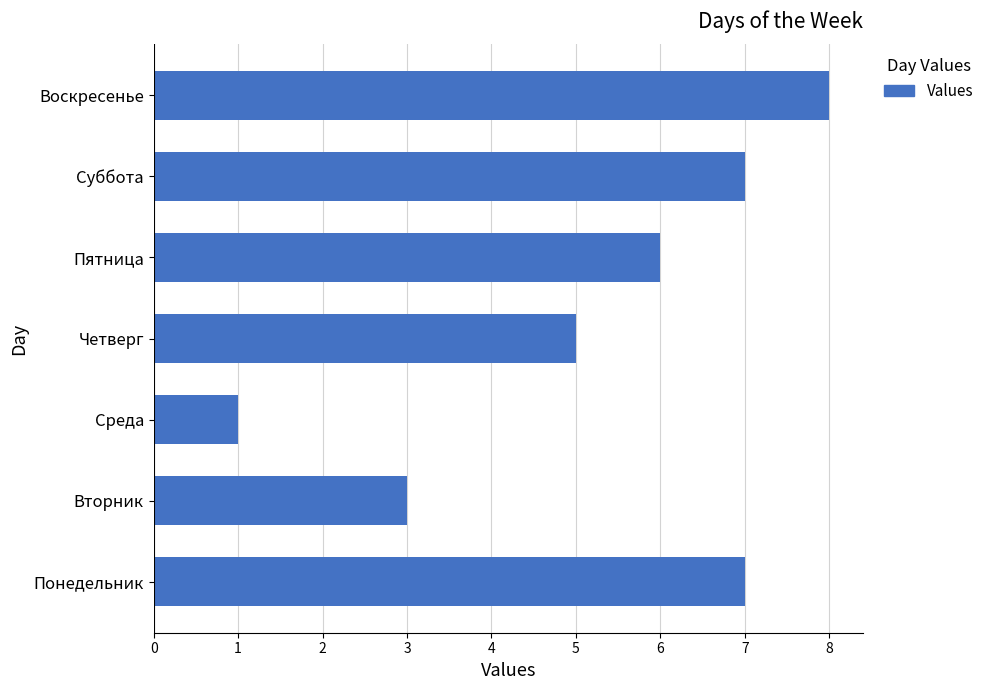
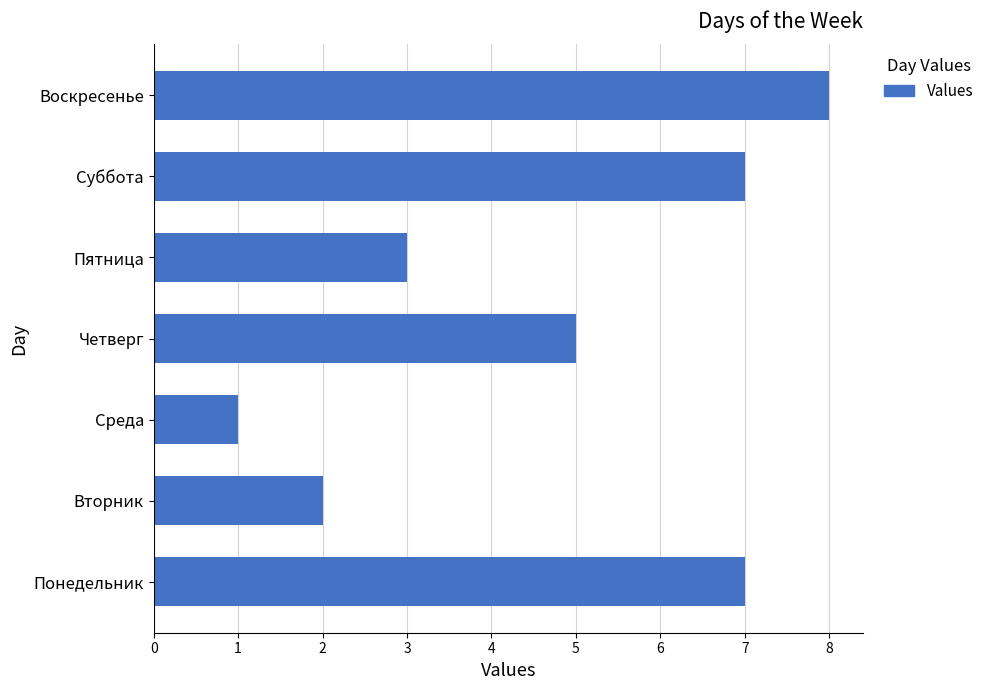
  {
    "Воскресенье": 8,
    "Суббота": 7,
-   "Пятница": 6,
+   "Пятница": 3,
    "Четверг": 5,
    "Среда": 1,
-   "Вторник": 3,
+   "Вторник": 2,
    "Понедельник": 7
  }
